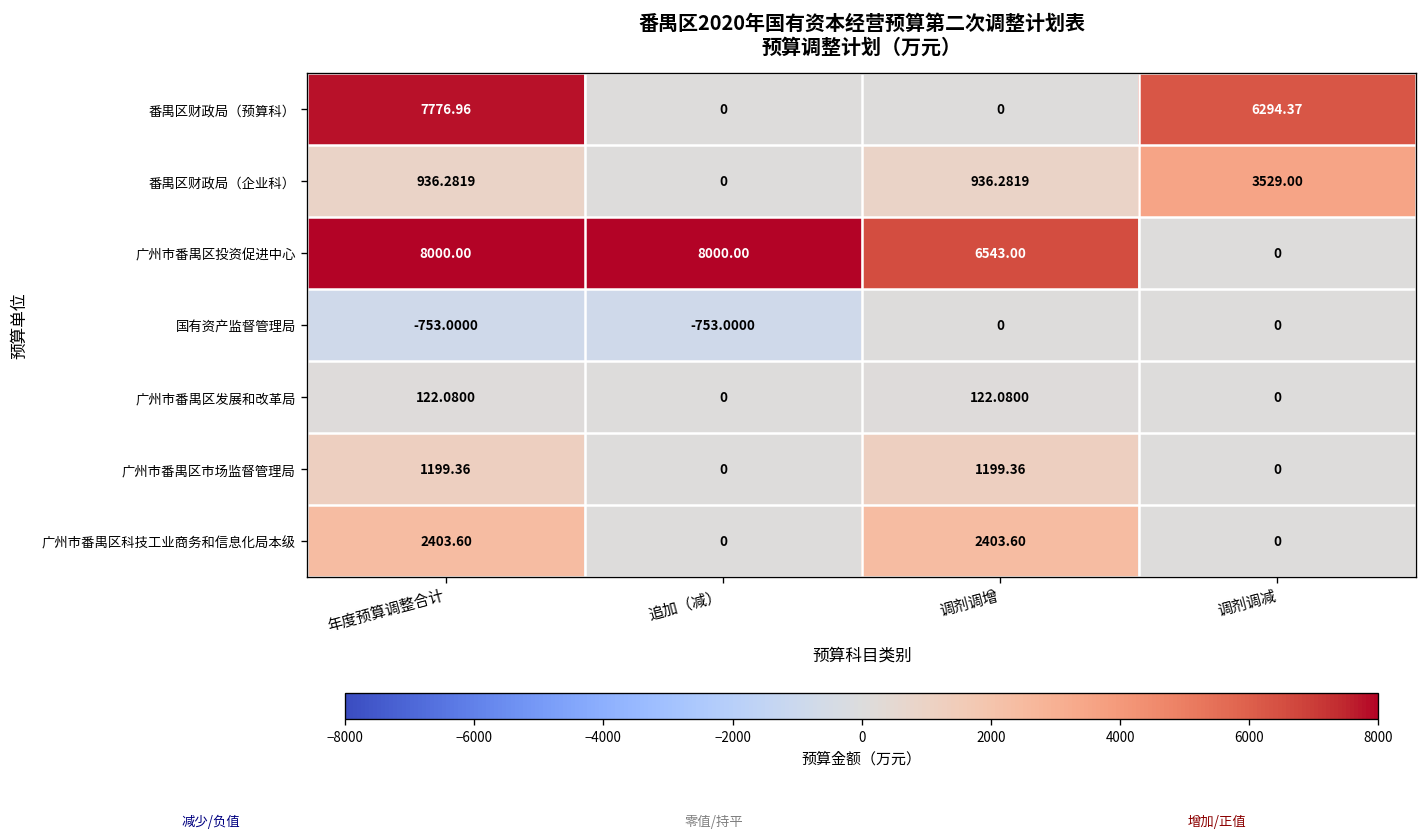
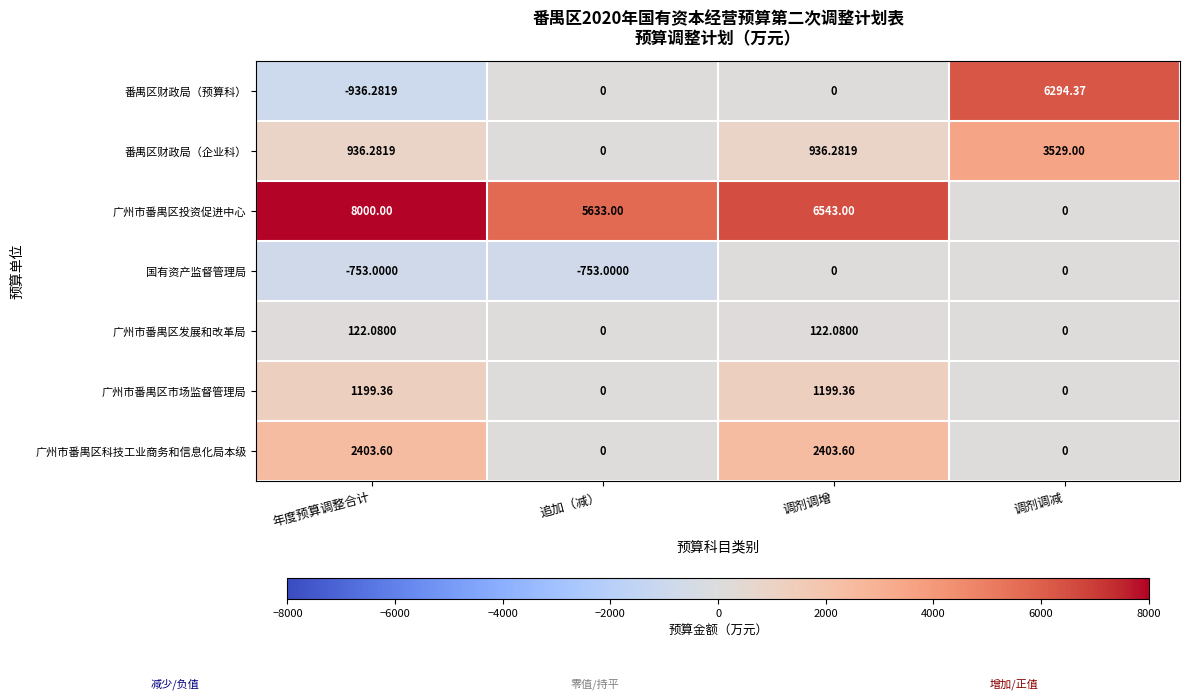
  {
    "番禺区财政局（预算科）": {
-     "年度预算调整合计": 7776.96,
+     "年度预算调整合计": -936.2819,
      "追加（减）": 0,
      "调剂调增": 0,
      "调剂调减": 6294.37
    },
    "番禺区财政局（企业科）": {
      "年度预算调整合计": 936.2819,
      "追加（减）": 0,
      "调剂调增": 936.2819,
      "调剂调减": 3529.00
    },
    "广州市番禺区投资促进中心": {
      "年度预算调整合计": 8000.00,
-     "追加（减）": 8000.00,
+     "追加（减）": 5633.00,
      "调剂调增": 6543.00,
      "调剂调减": 0
    },
    "国有资产监督管理局": {
      "年度预算调整合计": -753.0000,
      "追加（减）": -753.0000,
      "调剂调增": 0,
      "调剂调减": 0
    },
    "广州市番禺区发展和改革局": {
      "年度预算调整合计": 122.0800,
      "追加（减）": 0,
      "调剂调增": 122.0800,
      "调剂调减": 0
    },
    "广州市番禺区市场监督管理局": {
      "年度预算调整合计": 1199.36,
      "追加（减）": 0,
      "调剂调增": 1199.36,
      "调剂调减": 0
    },
    "广州市番禺区科技工业商务和信息化局本级": {
      "年度预算调整合计": 2403.60,
      "追加（减）": 0,
      "调剂调增": 2403.60,
      "调剂调减": 0
    }
  }
